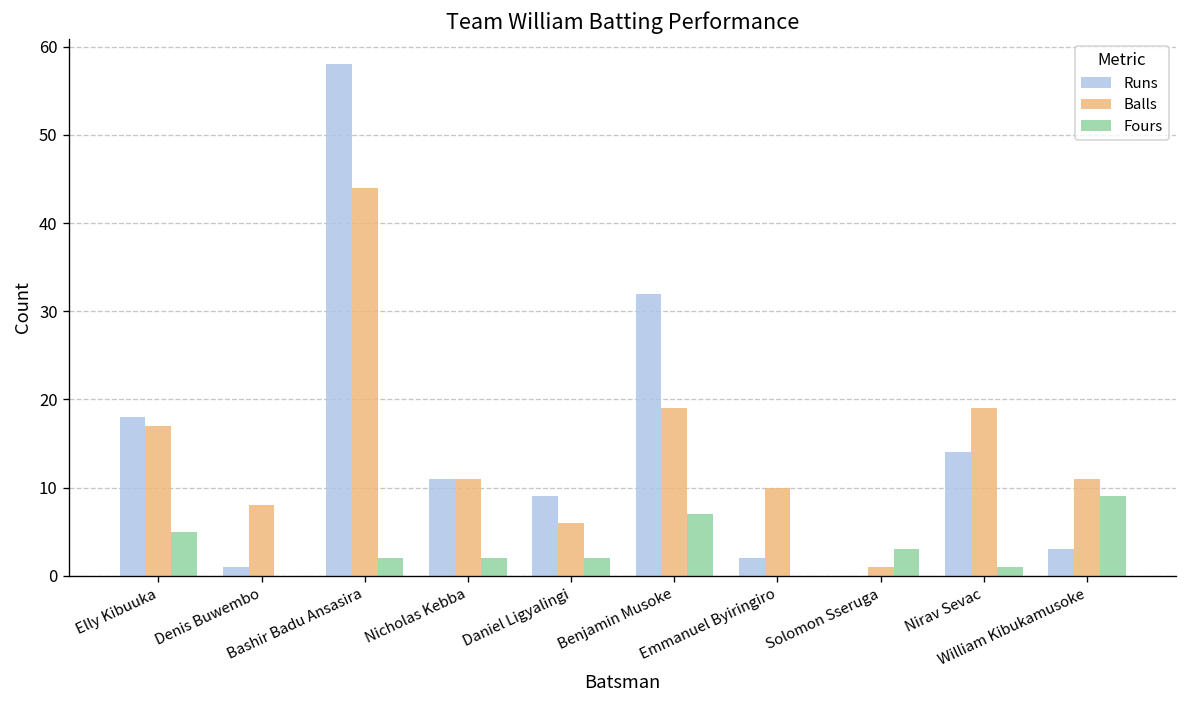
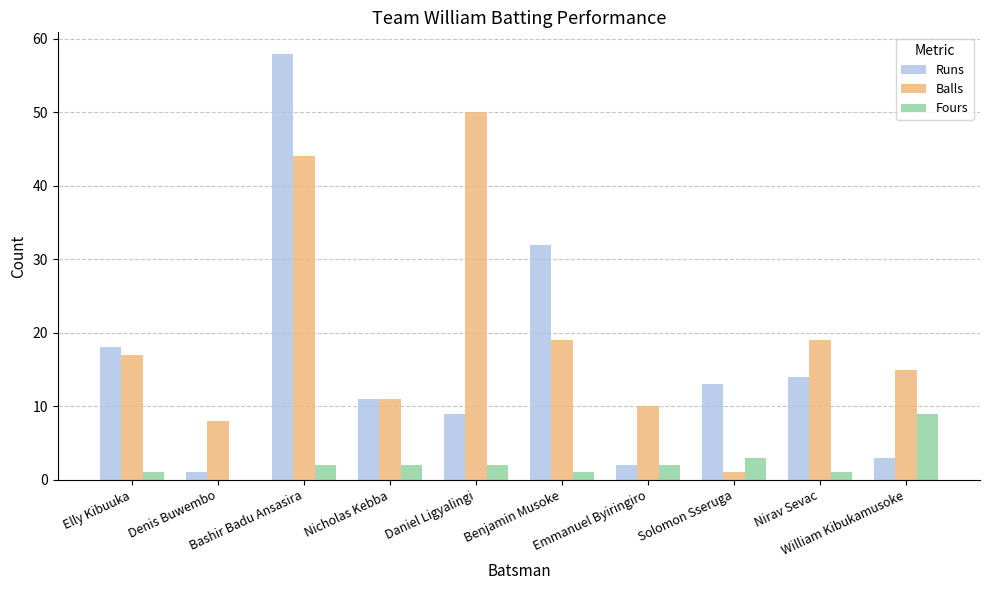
  {
    "Runs": {
      "Elly Kibuuka": 18,
      "Denis Buwembo": 1,
      "Bashir Badu Ansasira": 58,
      "Nicholas Kebba": 11,
      "Daniel Ligyalingi": 9,
      "Benjamin Musoke": 32,
      "Emmanuel Byiringiro": 2,
-     "Solomon Sseruga": 0,
+     "Solomon Sseruga": 13,
      "Nirav Sevac": 14,
      "William Kibukamusoke": 3
    },
    "Balls": {
      "Elly Kibuuka": 17,
      "Denis Buwembo": 8,
      "Bashir Badu Ansasira": 44,
      "Nicholas Kebba": 11,
-     "Daniel Ligyalingi": 6,
+     "Daniel Ligyalingi": 50,
      "Benjamin Musoke": 19,
      "Emmanuel Byiringiro": 10,
      "Solomon Sseruga": 1,
      "Nirav Sevac": 19,
-     "William Kibukamusoke": 11
+     "William Kibukamusoke": 15
    },
    "Fours": {
-     "Elly Kibuuka": 5,
+     "Elly Kibuuka": 1,
      "Denis Buwembo": 0,
      "Bashir Badu Ansasira": 2,
      "Nicholas Kebba": 2,
      "Daniel Ligyalingi": 2,
-     "Benjamin Musoke": 7,
-     "Emmanuel Byiringiro": 0,
+     "Benjamin Musoke": 1,
+     "Emmanuel Byiringiro": 2,
      "Solomon Sseruga": 3,
      "Nirav Sevac": 1,
      "William Kibukamusoke": 9
    }
  }
